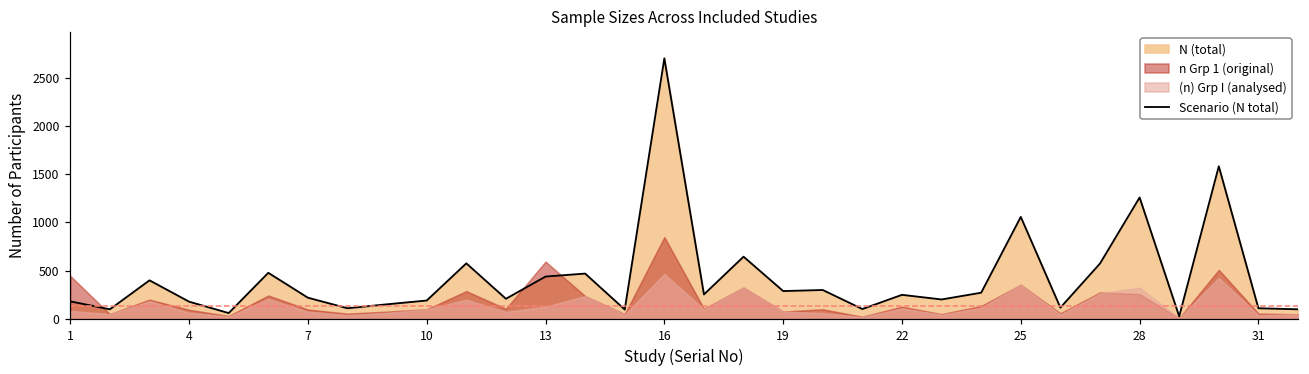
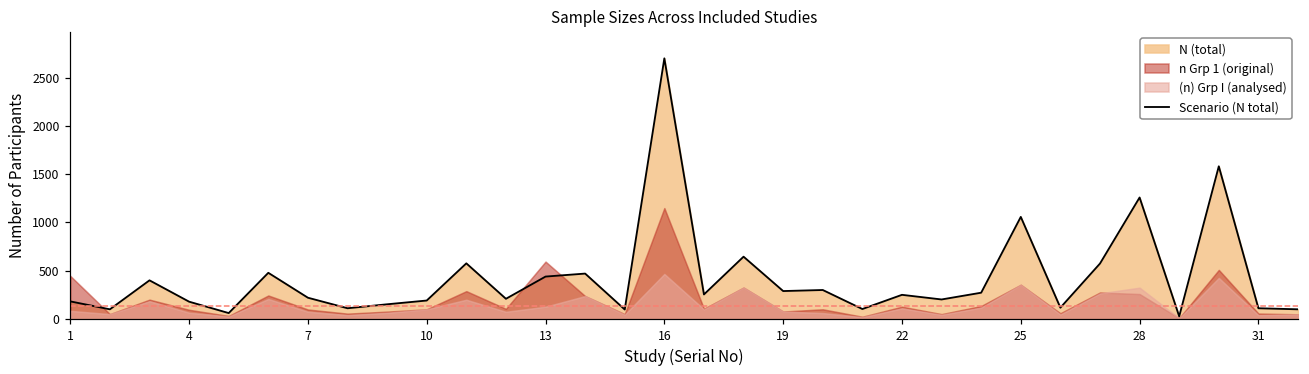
  {
    "n Grp 1 (original)": {
      "1": 400,
      "4": 100,
      "13": 600,
-     "16": 800,
+     "16": 1100,
      "28": 300
    }
  }
